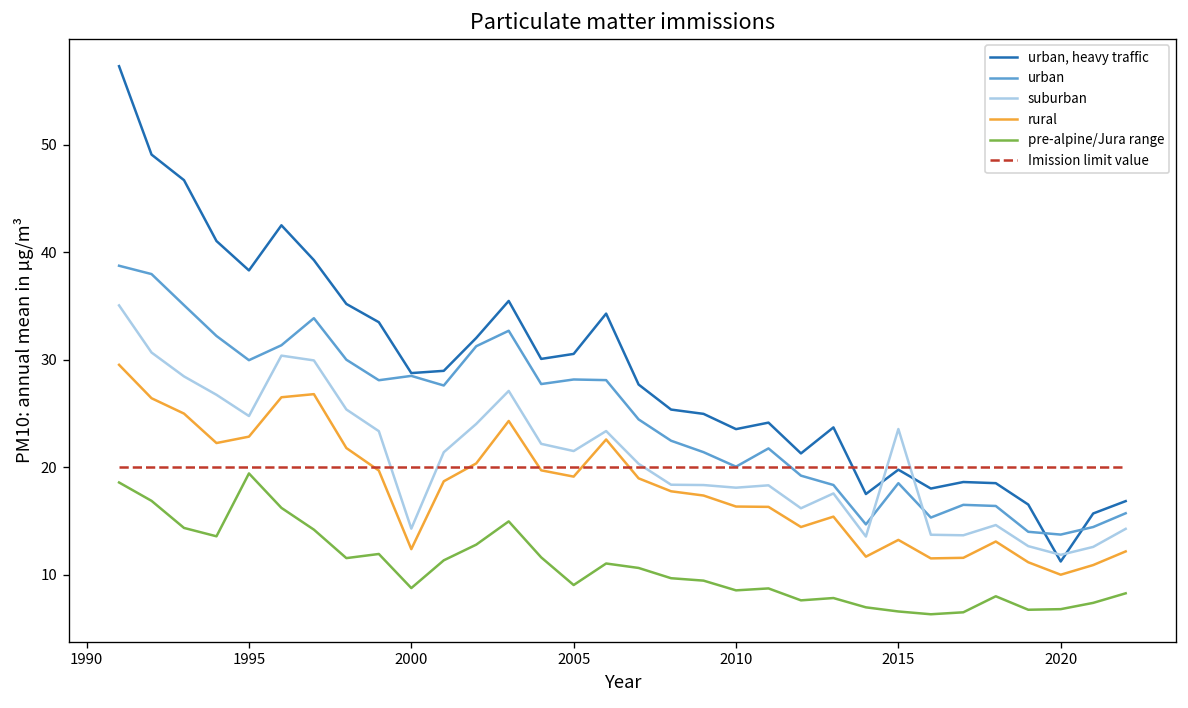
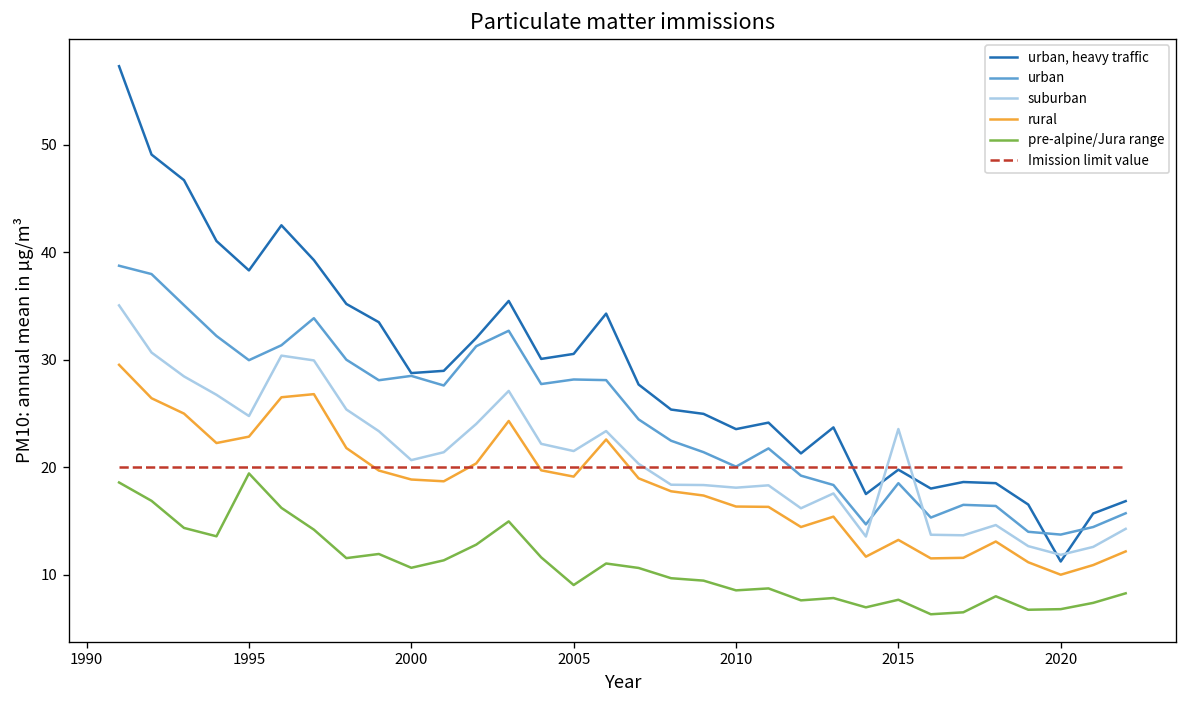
  {
    "urban, heavy traffic": {
      "1995": 38,
      "2005": 31,
      "2010": 24,
      "2020": 11
    },
    "urban": {
      "1995": 30,
      "2005": 28,
      "2015": 19,
      "2020": 14
    },
    "suburban": {
      "1995": 25,
-     "2000": 14,
+     "2000": 21,
      "2005": 21,
      "2010": 18,
      "2015": 24,
      "2020": 12
    },
    "rural": {
      "1995": 23,
-     "2000": 12,
+     "2000": 19,
      "2005": 19,
      "2010": 16,
      "2015": 13,
      "2020": 10
    },
    "pre-alpine/Jura range": {
      "1995": 19,
-     "2000": 9,
+     "2000": 11,
      "2005": 9,
      "2010": 9,
-     "2015": 7,
+     "2015": 8,
      "2020": 7
    },
    "Imission limit value": {
      "1995": 20,
      "2000": 20,
      "2005": 20,
      "2020": 20
    }
  }
